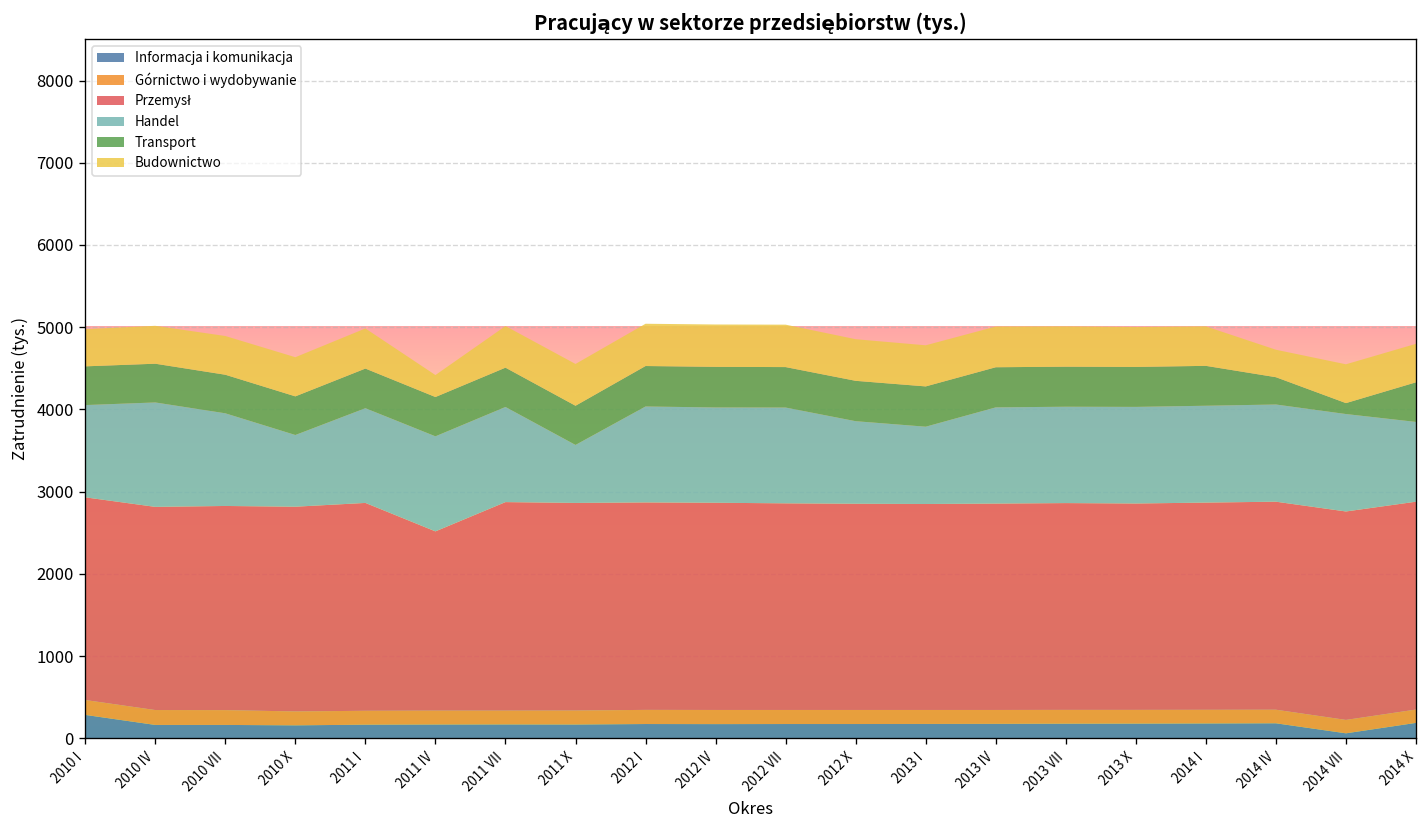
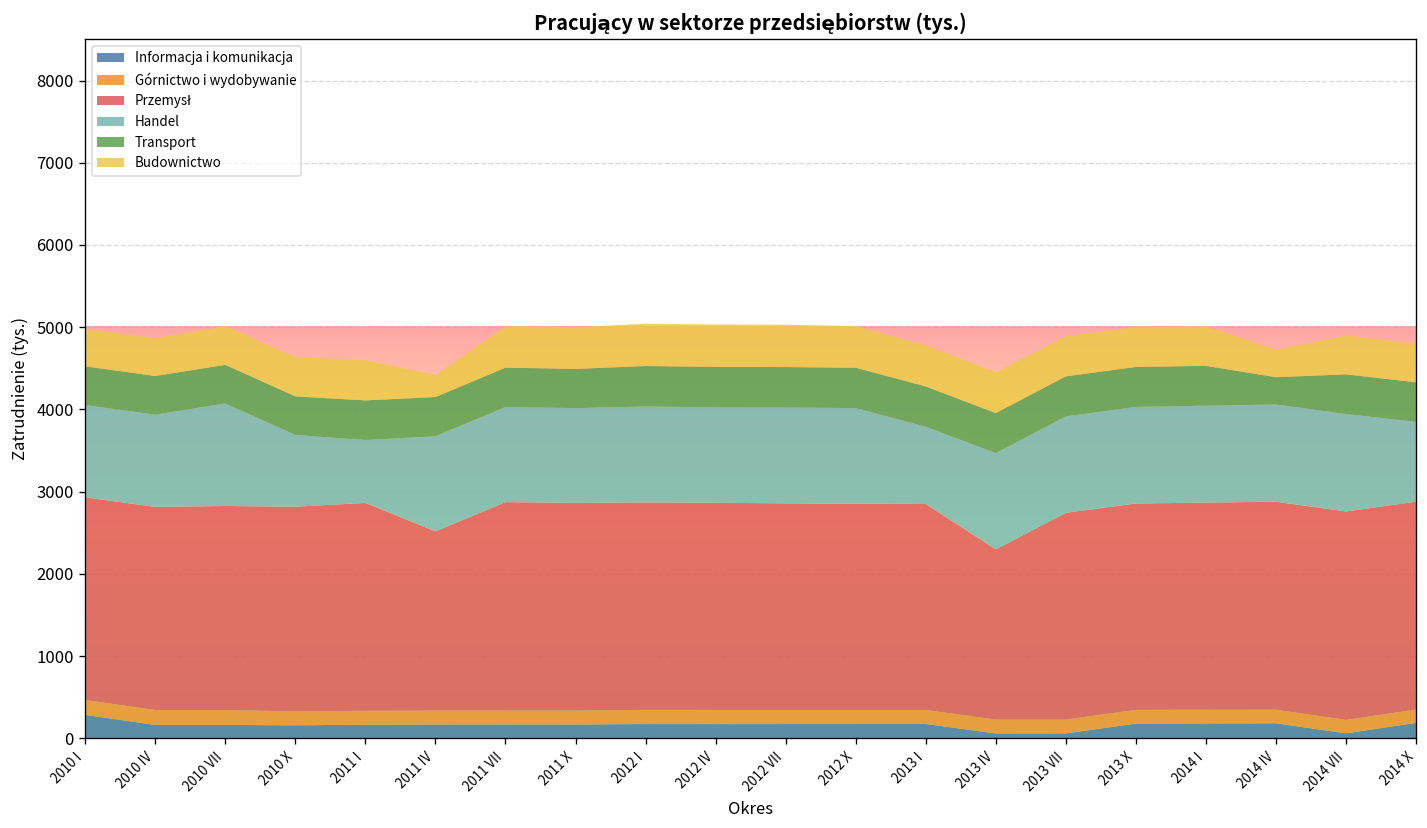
  {
    "Informacja i komunikacja": {
      "2010 I": 300,
      "2010 IV": 200,
      "2010 VII": 200,
      "2010 X": 200,
      "2011 I": 200,
      "2011 IV": 200,
      "2011 VII": 200,
      "2011 X": 200,
      "2012 I": 200,
      "2012 IV": 200,
      "2012 VII": 200,
      "2012 X": 200,
      "2013 I": 200,
-     "2013 IV": 200,
-     "2013 VII": 200,
+     "2013 IV": 100,
+     "2013 VII": 100,
      "2013 X": 200,
      "2014 I": 200,
      "2014 IV": 200,
      "2014 VII": 100,
      "2014 X": 200
    },
    "Górnictwo i wydobywanie": {
      "2010 I": 200,
      "2010 IV": 200,
      "2010 VII": 200,
      "2010 X": 200,
      "2011 I": 200,
      "2011 IV": 200,
      "2011 VII": 200,
      "2011 X": 200,
      "2012 I": 200,
      "2012 IV": 200,
      "2012 VII": 200,
      "2012 X": 200,
      "2013 I": 200,
      "2013 IV": 200,
      "2013 VII": 200,
      "2013 X": 200,
      "2014 I": 200,
      "2014 IV": 200,
      "2014 VII": 200,
      "2014 X": 200
    },
    "Przemysł": {
      "2010 I": 2500,
      "2010 IV": 2500,
      "2010 VII": 2500,
      "2010 X": 2500,
      "2011 I": 2500,
      "2011 IV": 2200,
      "2011 VII": 2500,
      "2011 X": 2500,
      "2012 I": 2500,
      "2012 IV": 2500,
      "2012 VII": 2500,
      "2012 X": 2500,
      "2013 I": 2500,
-     "2013 IV": 2500,
+     "2013 IV": 2100,
      "2013 VII": 2500,
      "2013 X": 2500,
      "2014 I": 2500,
      "2014 IV": 2500,
      "2014 VII": 2500,
      "2014 X": 2500
    },
    "Handel": {
      "2010 I": 1100,
-     "2010 IV": 1300,
-     "2010 VII": 1100,
+     "2010 IV": 1100,
+     "2010 VII": 1200,
      "2010 X": 900,
-     "2011 I": 1200,
+     "2011 I": 800,
      "2011 IV": 1200,
      "2011 VII": 1200,
-     "2011 X": 700,
+     "2011 X": 1200,
      "2012 I": 1200,
      "2012 IV": 1200,
      "2012 VII": 1200,
-     "2012 X": 1000,
+     "2012 X": 1200,
      "2013 I": 900,
      "2013 IV": 1200,
      "2013 VII": 1200,
      "2013 X": 1200,
      "2014 I": 1200,
      "2014 IV": 1200,
      "2014 VII": 1200,
      "2014 X": 1000
    },
    "Transport": {
      "2010 I": 500,
      "2010 IV": 500,
      "2010 VII": 500,
      "2010 X": 500,
      "2011 I": 500,
      "2011 IV": 500,
      "2011 VII": 500,
      "2011 X": 500,
      "2012 I": 500,
      "2012 IV": 500,
      "2012 VII": 500,
      "2012 X": 500,
      "2013 I": 500,
      "2013 IV": 500,
      "2013 VII": 500,
      "2013 X": 500,
      "2014 I": 500,
      "2014 IV": 300,
-     "2014 VII": 100,
+     "2014 VII": 500,
      "2014 X": 500
    },
    "Budownictwo": {
      "2010 I": 500,
      "2010 IV": 500,
      "2010 VII": 500,
      "2010 X": 500,
      "2011 I": 500,
      "2011 IV": 300,
      "2011 VII": 500,
      "2011 X": 500,
      "2012 I": 500,
      "2012 IV": 500,
      "2012 VII": 500,
      "2012 X": 500,
      "2013 I": 500,
      "2013 IV": 500,
      "2013 VII": 500,
      "2013 X": 500,
      "2014 I": 500,
      "2014 IV": 300,
      "2014 VII": 500,
      "2014 X": 500
    }
  }
